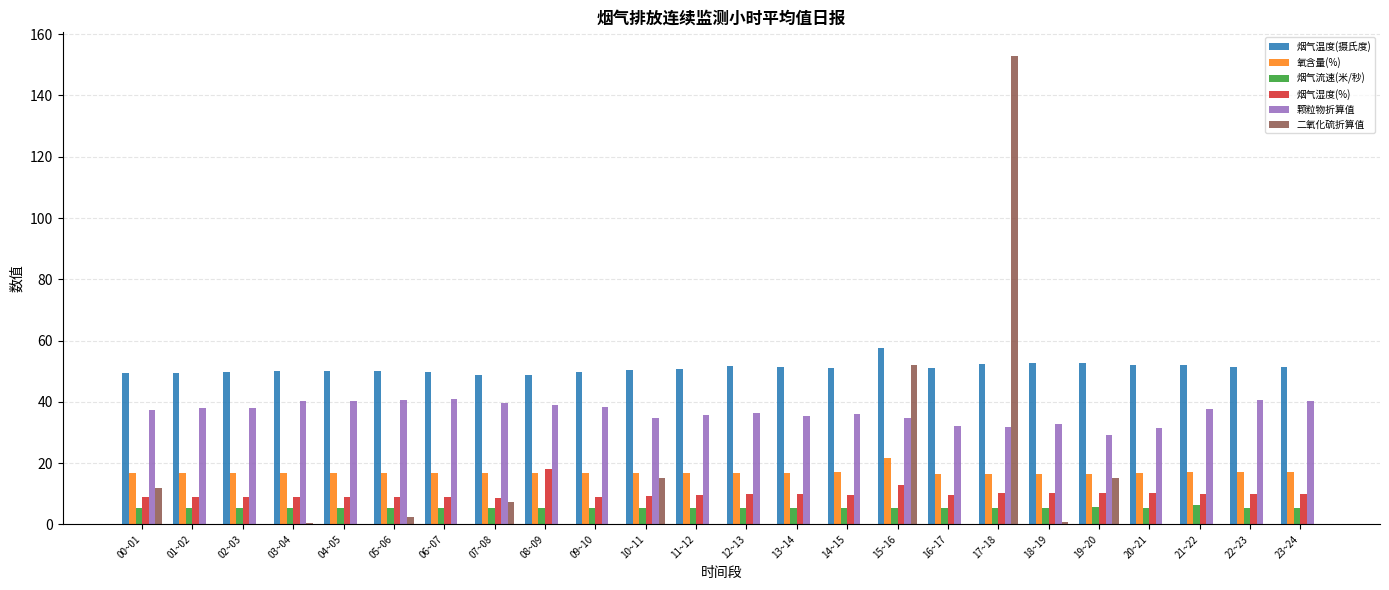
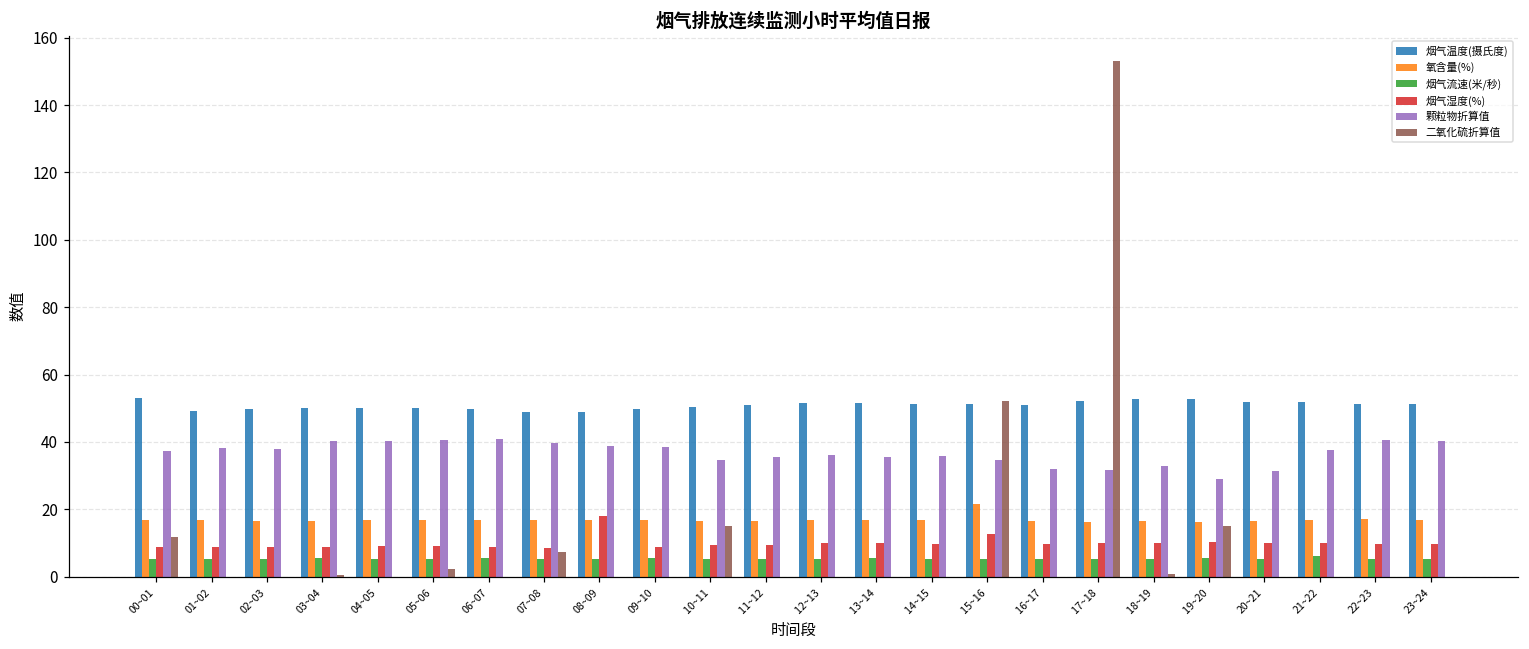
  {
    "烟气温度(摄氏度)": {
-     "00~01": 49,
+     "00~01": 53,
      "01~02": 49,
      "02~03": 50,
      "03~04": 50,
      "04~05": 50,
      "05~06": 50,
      "06~07": 50,
      "07~08": 49,
      "08~09": 49,
      "09~10": 50,
      "10~11": 51,
      "11~12": 51,
      "12~13": 52,
      "13~14": 51,
      "14~15": 51,
-     "15~16": 58,
+     "15~16": 51,
      "16~17": 51,
      "17~18": 52,
      "18~19": 53,
      "19~20": 53,
      "20~21": 52,
      "21~22": 52,
      "22~23": 51,
      "23~24": 51
    },
    "氧含量(%)": {
      "00~01": 17,
      "01~02": 17,
      "02~03": 17,
      "03~04": 17,
      "04~05": 17,
      "05~06": 17,
      "06~07": 17,
      "07~08": 17,
      "08~09": 17,
      "09~10": 17,
      "10~11": 17,
      "11~12": 17,
      "12~13": 17,
      "13~14": 17,
      "14~15": 17,
      "15~16": 22,
      "16~17": 16,
      "17~18": 16,
      "18~19": 17,
      "19~20": 16,
      "20~21": 17,
      "21~22": 17,
      "22~23": 17,
      "23~24": 17
    },
    "烟气流速(米/秒)": {
      "00~01": 5,
      "01~02": 5,
      "02~03": 5,
      "03~04": 5,
      "04~05": 5,
      "05~06": 5,
      "06~07": 5,
      "07~08": 5,
      "08~09": 5,
      "09~10": 5,
      "10~11": 5,
      "11~12": 5,
      "12~13": 5,
      "13~14": 5,
      "14~15": 5,
      "15~16": 5,
      "16~17": 5,
      "17~18": 5,
      "18~19": 5,
      "19~20": 6,
      "20~21": 5,
      "21~22": 6,
      "22~23": 5,
      "23~24": 5
    },
    "烟气湿度(%)": {
      "00~01": 9,
      "01~02": 9,
      "02~03": 9,
      "03~04": 9,
      "04~05": 9,
      "05~06": 9,
      "06~07": 9,
      "07~08": 8,
      "08~09": 18,
      "09~10": 9,
      "10~11": 9,
      "11~12": 10,
      "12~13": 10,
      "13~14": 10,
      "14~15": 10,
      "15~16": 13,
      "16~17": 10,
      "17~18": 10,
      "18~19": 10,
      "19~20": 10,
      "20~21": 10,
      "21~22": 10,
      "22~23": 10,
      "23~24": 10
    },
    "颗粒物折算值": {
      "00~01": 37,
      "01~02": 38,
      "02~03": 38,
      "03~04": 40,
      "04~05": 40,
      "05~06": 41,
      "06~07": 41,
      "07~08": 40,
      "08~09": 39,
      "09~10": 38,
      "10~11": 35,
      "11~12": 36,
      "12~13": 36,
      "13~14": 35,
      "14~15": 36,
      "15~16": 35,
      "16~17": 32,
      "17~18": 32,
      "18~19": 33,
      "19~20": 29,
      "20~21": 31,
      "21~22": 38,
      "22~23": 41,
      "23~24": 40
    },
    "二氧化硫折算值": {
      "00~01": 12,
      "01~02": 0,
      "02~03": 0,
      "04~05": 0,
      "05~06": 2,
      "06~07": 0,
      "07~08": 7,
      "08~09": 0,
      "09~10": 0,
      "10~11": 15,
      "11~12": 0,
      "12~13": 0,
      "13~14": 0,
      "14~15": 0,
      "15~16": 52,
      "16~17": 0,
      "17~18": 153,
      "19~20": 15,
      "20~21": 0,
      "21~22": 0,
      "22~23": 0,
      "23~24": 0
    }
  }
